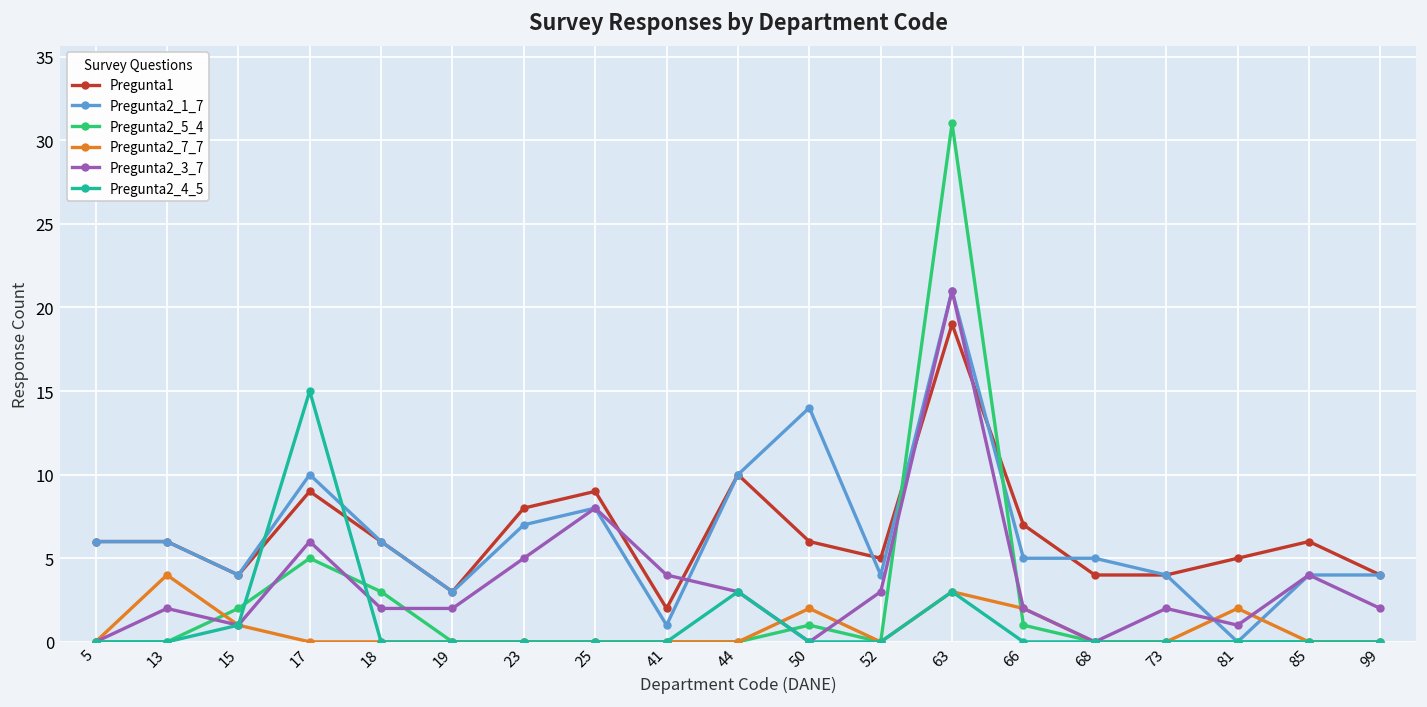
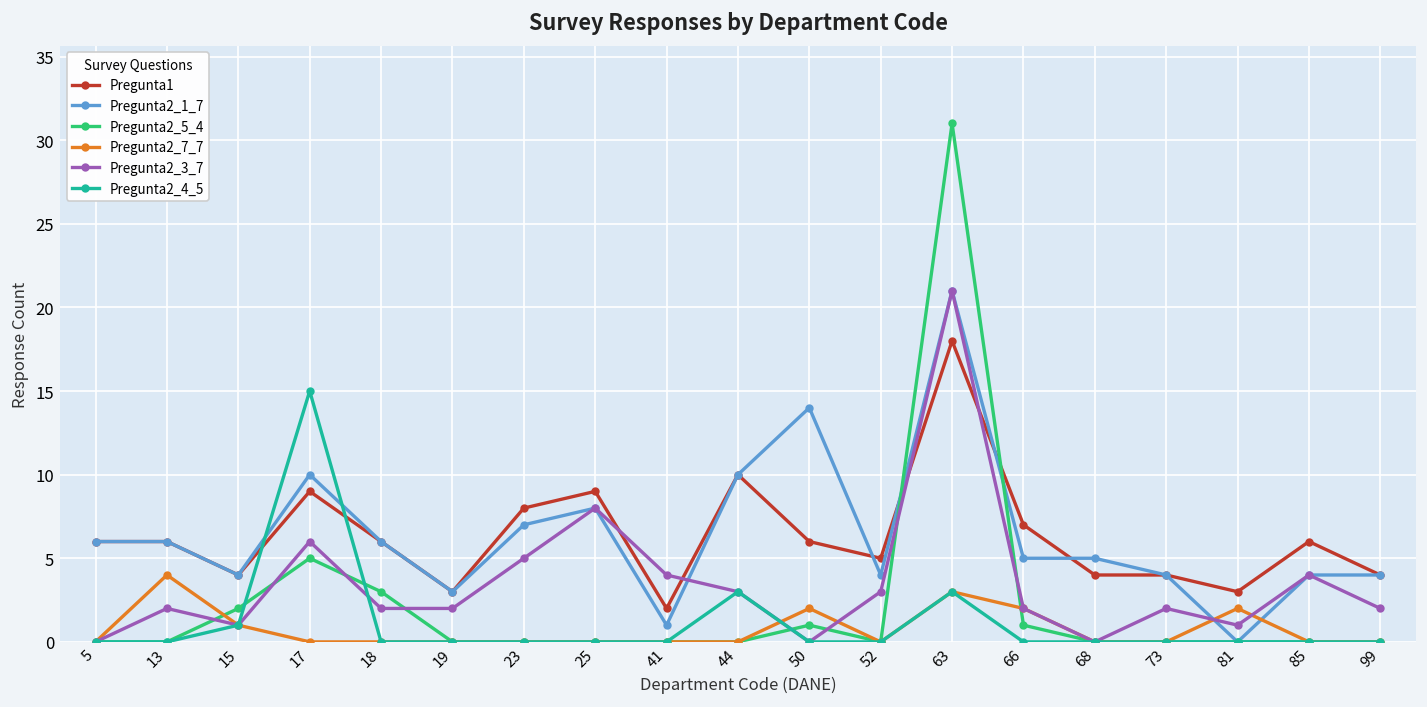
  {
    "Pregunta1": {
      "17": 9,
      "23": 8,
      "25": 9,
      "41": 2,
      "50": 6,
      "52": 5,
-     "63": 19,
+     "63": 18,
      "66": 7,
      "68": 4,
-     "81": 5,
+     "81": 3,
      "85": 6
    },
    "Pregunta2_1_7": {
      "17": 10,
      "23": 7,
      "41": 1,
      "50": 14,
      "52": 4,
      "66": 5,
      "68": 5
    },
    "Pregunta2_7_7": {
      "13": 4,
      "17": 0,
      "50": 2,
      "81": 2
    },
    "Pregunta2_3_7": {
      "13": 2,
      "17": 6,
      "18": 2,
      "19": 2,
      "23": 5,
      "41": 4,
      "52": 3,
      "73": 2,
      "81": 1,
      "99": 2
    }
  }
